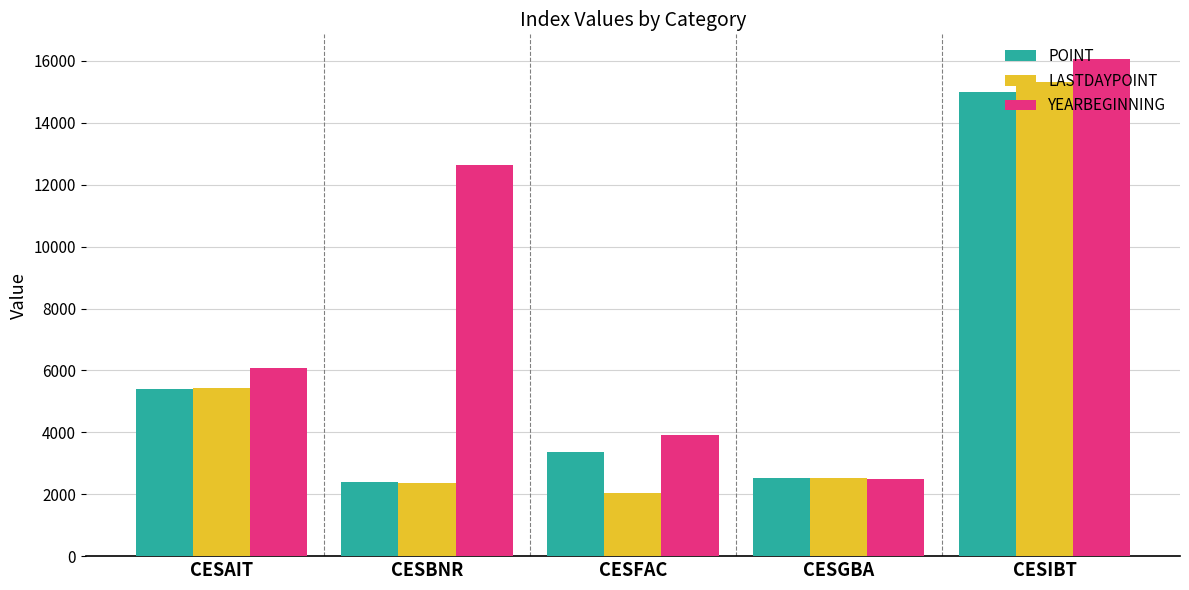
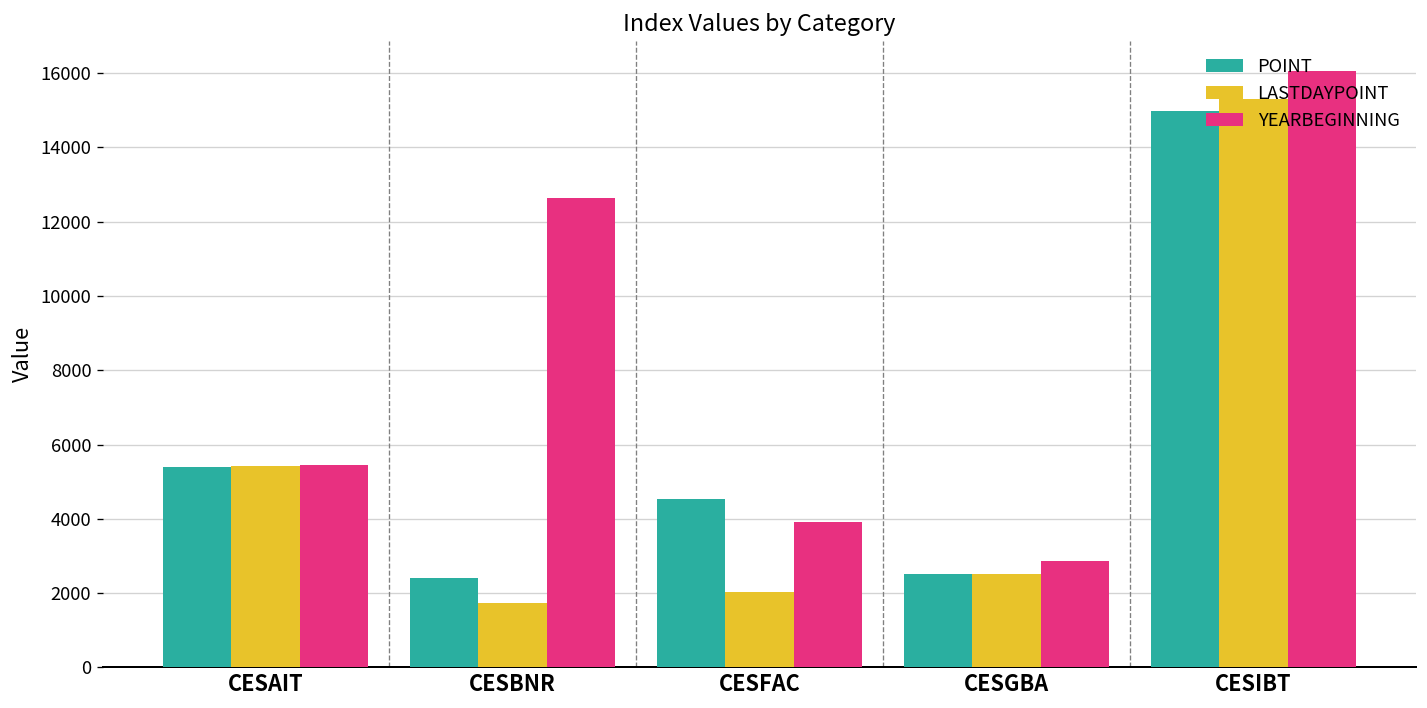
  {
    "POINT": {
      "CESAIT": 5400,
      "CESBNR": 2400,
-     "CESFAC": 3400,
+     "CESFAC": 4500,
      "CESGBA": 2500,
      "CESIBT": 15000
    },
    "LASTDAYPOINT": {
      "CESAIT": 5400,
-     "CESBNR": 2400,
+     "CESBNR": 1700,
      "CESFAC": 2000,
      "CESGBA": 2500,
      "CESIBT": 15300
    },
    "YEARBEGINNING": {
-     "CESAIT": 6100,
+     "CESAIT": 5500,
      "CESBNR": 12600,
      "CESFAC": 3900,
-     "CESGBA": 2500,
+     "CESGBA": 2900,
      "CESIBT": 16100
    }
  }
